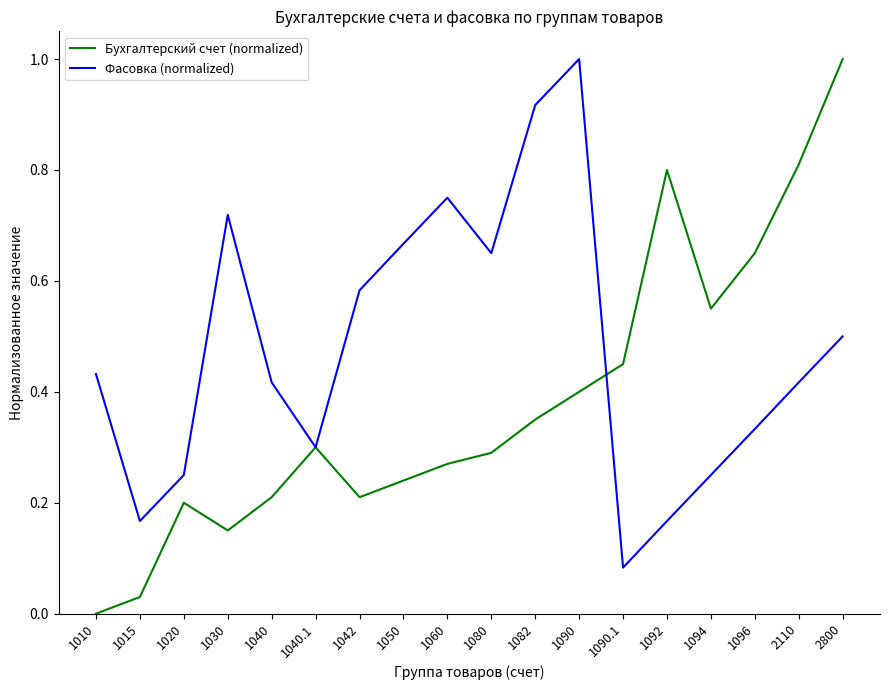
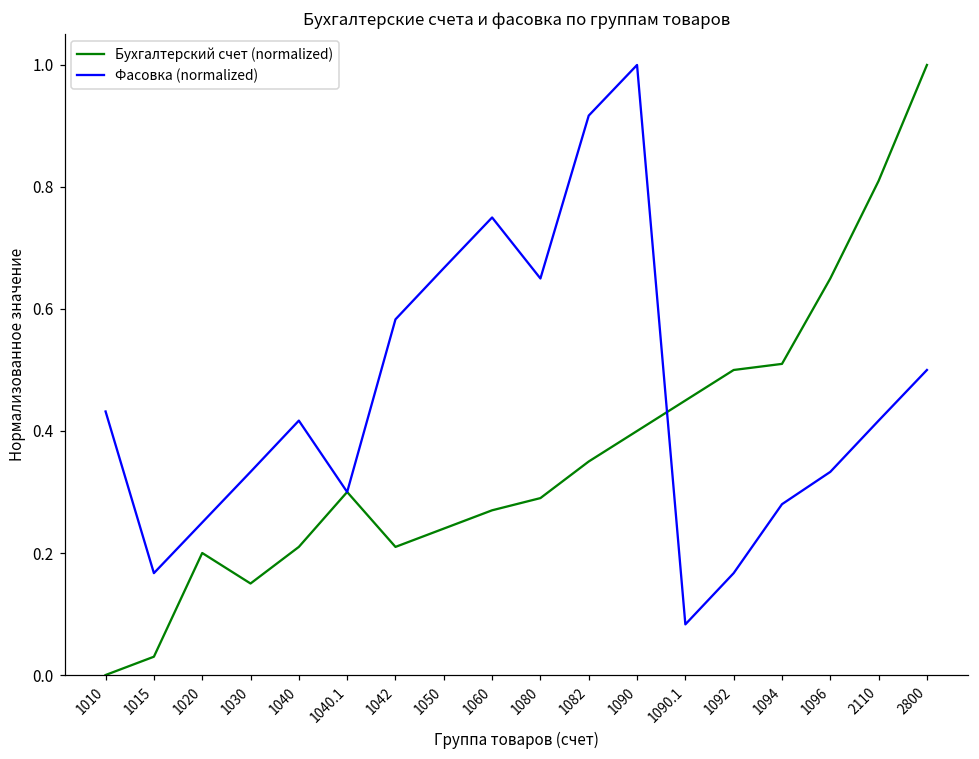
  {
    "Бухгалтерский счет (normalized)": {
      "1010": 0.00,
      "1015": 0.03,
      "1020": 0.20,
      "1030": 0.15,
      "1040": 0.21,
      "1042": 0.21,
      "1050": 0.24,
      "1060": 0.27,
      "1080": 0.29,
      "1082": 0.35,
      "1090": 0.40,
      "1090.1": 0.45,
-     "1092": 0.8,
-     "1094": 0.55,
+     "1092": 0.5,
+     "1094": 0.51,
      "1096": 0.65,
      "2110": 0.81,
      "2800": 1.00
    },
    "Фасовка (normalized)": {
      "1010": 0.43,
      "1015": 0.17,
      "1020": 0.25,
-     "1030": 0.72,
+     "1030": 0.33,
      "1040": 0.42,
      "1042": 0.58,
      "1050": 0.67,
      "1060": 0.75,
      "1080": 0.65,
      "1082": 0.92,
      "1090": 1.00,
      "1090.1": 0.08,
      "1092": 0.17,
-     "1094": 0.25,
+     "1094": 0.28,
      "1096": 0.33,
      "2110": 0.42,
      "2800": 0.50
    }
  }
